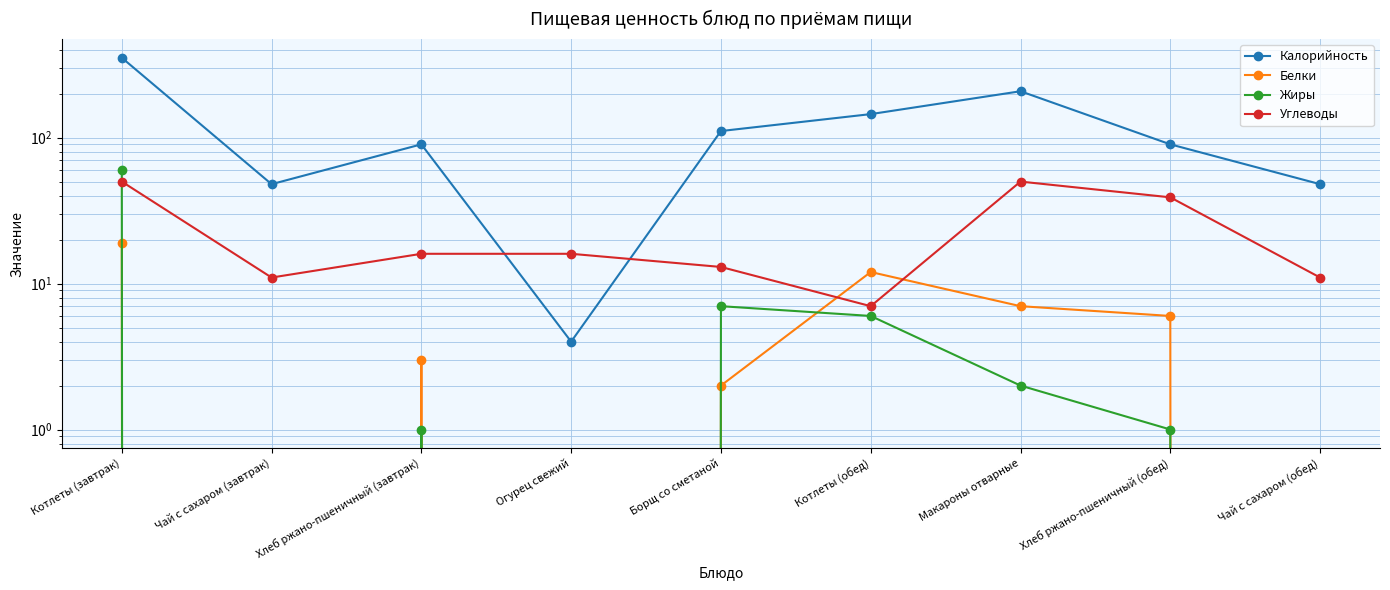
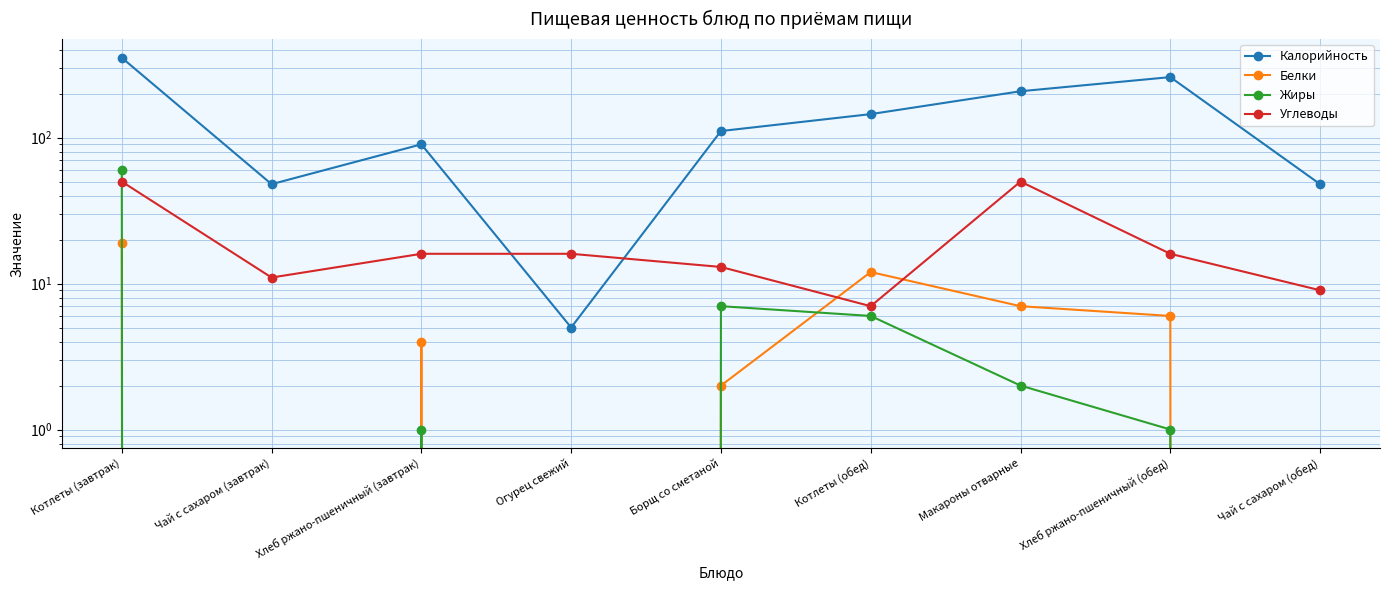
  {
    "Калорийность": {
      "Котлеты (завтрак)": 350,
      "Чай с сахаром (завтрак)": 48,
      "Хлеб ржано-пшеничный (завтрак)": 90,
-     "Огурец свежий": 4,
+     "Огурец свежий": 5,
      "Борщ со сметаной": 110,
      "Котлеты (обед)": 150,
      "Макароны отварные": 210,
-     "Хлеб ржано-пшеничный (обед)": 90,
+     "Хлеб ржано-пшеничный (обед)": 260,
      "Чай с сахаром (обед)": 48
    },
    "Белки": {
      "Котлеты (завтрак)": 19,
-     "Хлеб ржано-пшеничный (завтрак)": 3,
+     "Хлеб ржано-пшеничный (завтрак)": 4,
      "Борщ со сметаной": 2,
      "Котлеты (обед)": 12,
      "Макароны отварные": 7,
      "Хлеб ржано-пшеничный (обед)": 6
    },
    "Жиры": {
      "Котлеты (завтрак)": 60,
      "Хлеб ржано-пшеничный (завтрак)": 1,
      "Борщ со сметаной": 7,
      "Котлеты (обед)": 6,
      "Макароны отварные": 2,
      "Хлеб ржано-пшеничный (обед)": 1
    },
    "Углеводы": {
      "Котлеты (завтрак)": 50,
      "Чай с сахаром (завтрак)": 11,
      "Хлеб ржано-пшеничный (завтрак)": 16,
      "Огурец свежий": 16,
      "Борщ со сметаной": 13,
      "Котлеты (обед)": 7,
      "Макароны отварные": 50,
-     "Хлеб ржано-пшеничный (обед)": 39,
-     "Чай с сахаром (обед)": 11
+     "Хлеб ржано-пшеничный (обед)": 16,
+     "Чай с сахаром (обед)": 9
    }
  }
